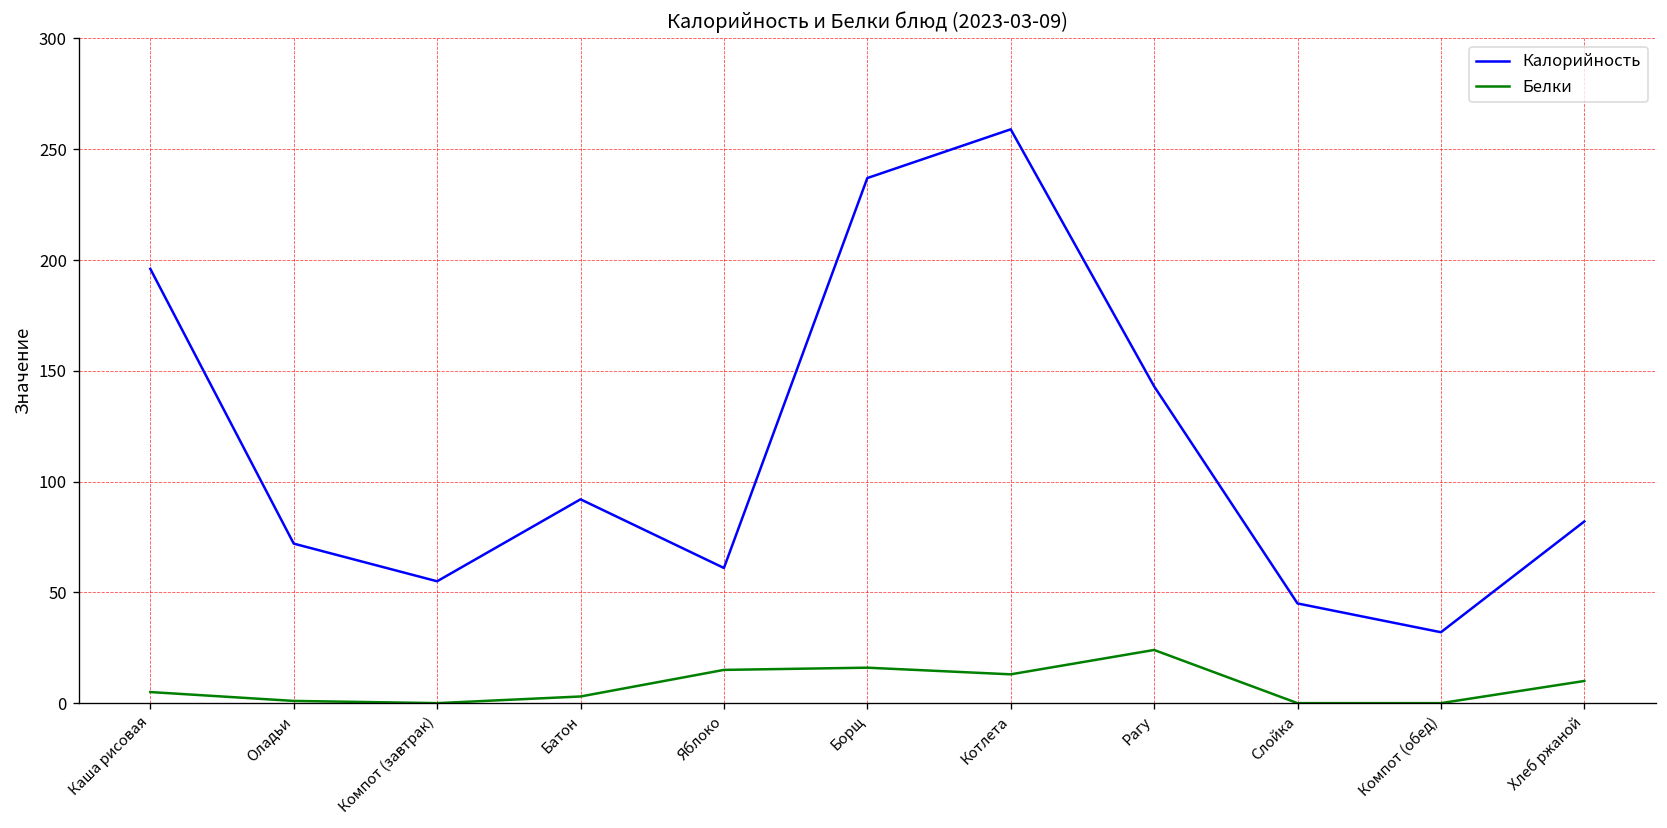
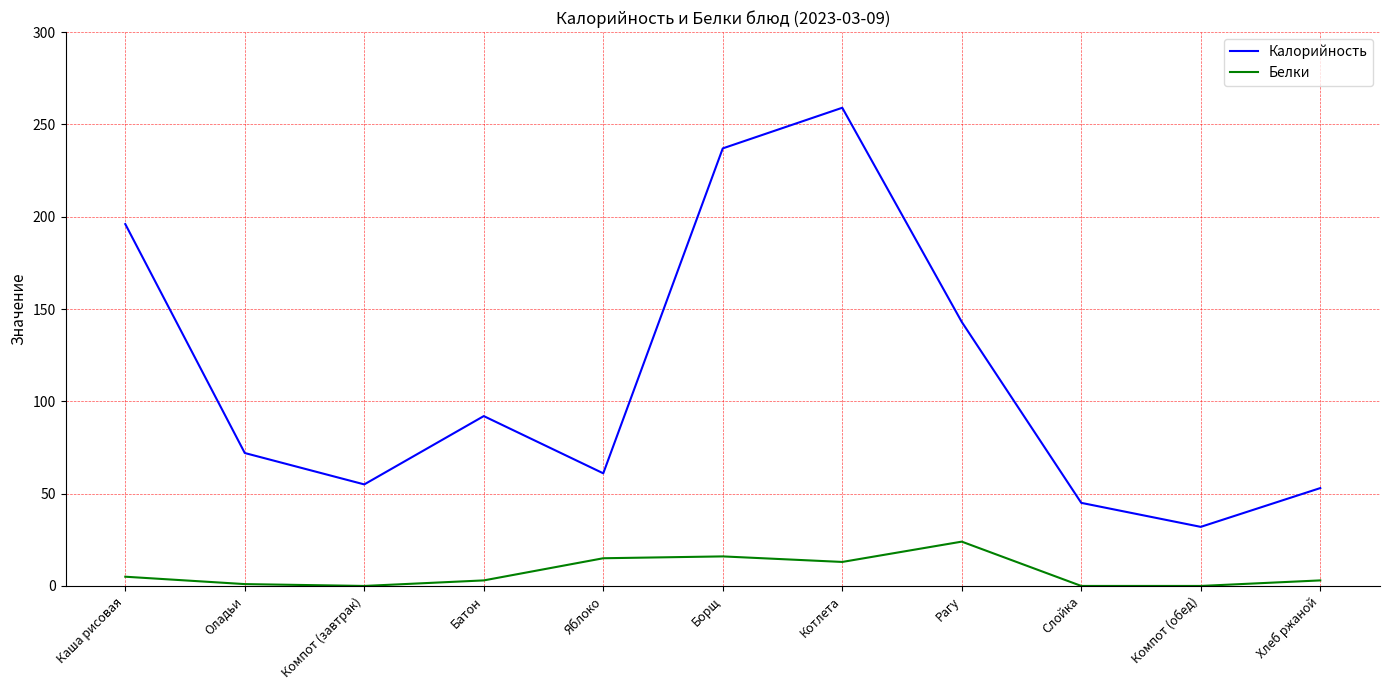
  {
    "Калорийность": {
      "Каша рисовая": 196,
      "Оладьи": 72,
      "Компот (завтрак)": 55,
      "Батон": 92,
      "Яблоко": 61,
      "Борщ": 237,
      "Котлета": 259,
      "Рагу": 143,
      "Слойка": 45,
      "Компот (обед)": 32,
-     "Хлеб ржаной": 82
+     "Хлеб ржаной": 53
    },
    "Белки": {
      "Каша рисовая": 5,
      "Оладьи": 1,
      "Компот (завтрак)": 0,
      "Батон": 3,
      "Яблоко": 15,
      "Борщ": 16,
      "Котлета": 13,
      "Рагу": 24,
      "Слойка": 0,
      "Компот (обед)": 0,
-     "Хлеб ржаной": 10
+     "Хлеб ржаной": 3
    }
  }
